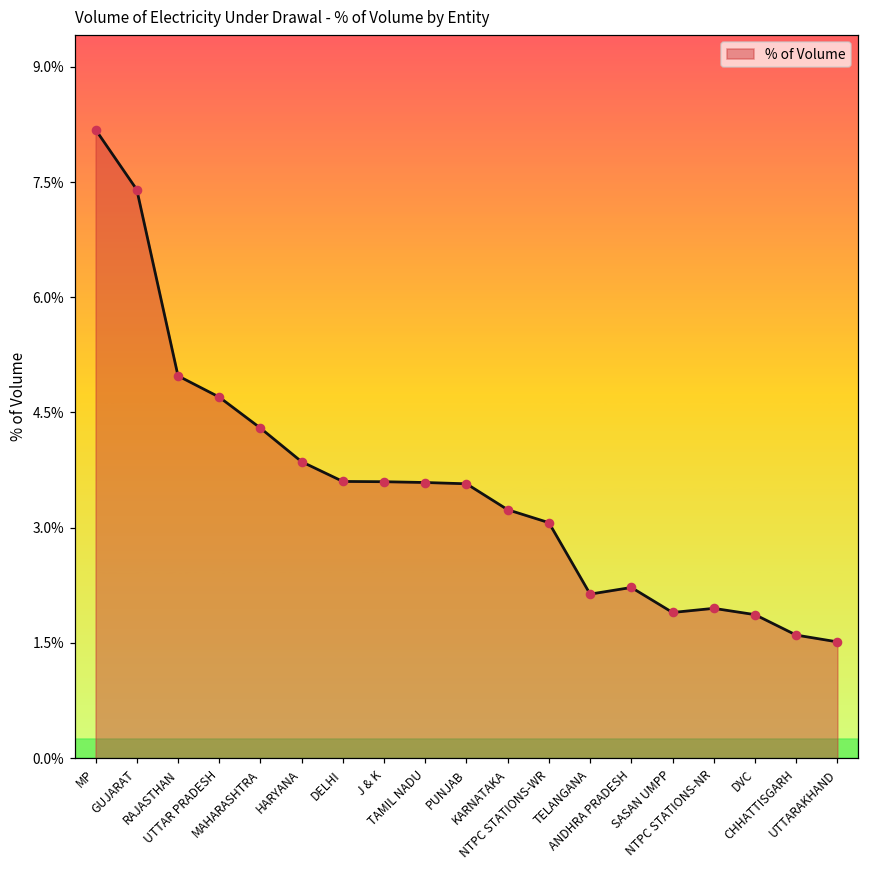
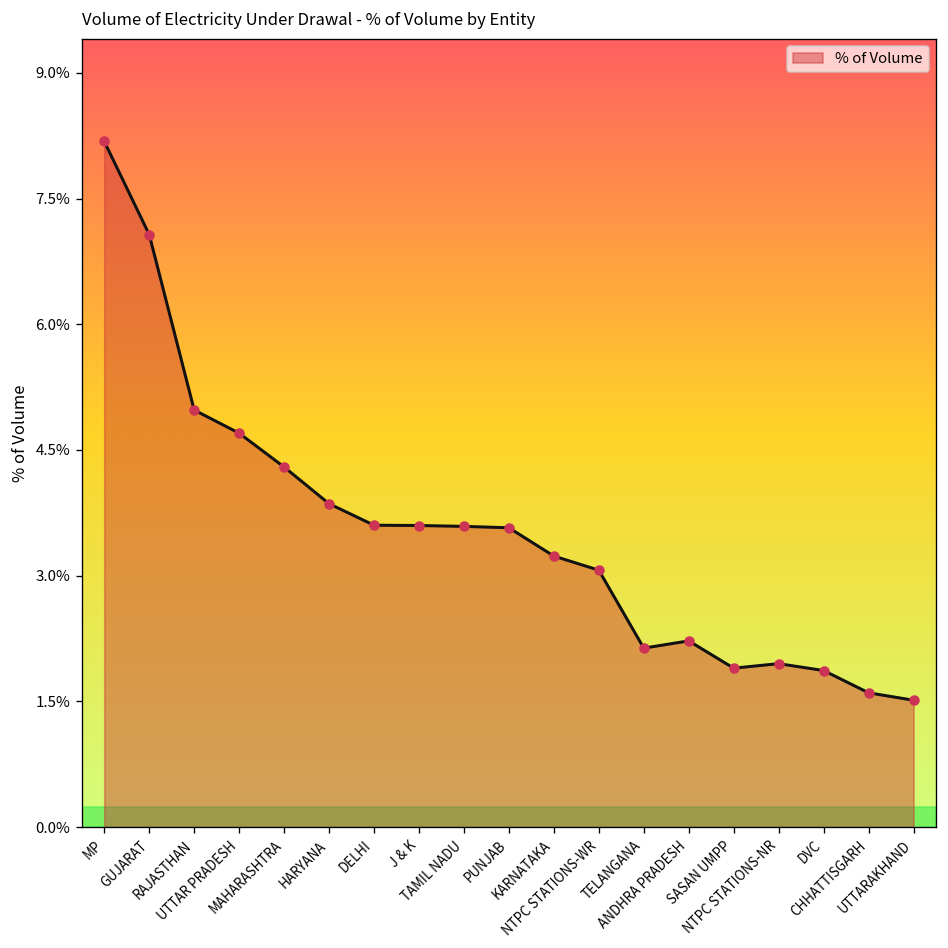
  {
    "MP": "8.2%",
-   "GUJARAT": "7.4%",
+   "GUJARAT": "7.1%",
    "RAJASTHAN": "5.0%",
    "UTTAR PRADESH": "4.7%",
    "MAHARASHTRA": "4.3%",
    "HARYANA": "3.9%",
    "DELHI": "3.6%",
    "J & K": "3.6%",
    "TAMIL NADU": "3.6%",
    "PUNJAB": "3.6%",
    "KARNATAKA": "3.2%",
    "NTPC STATIONS-WR": "3.1%",
    "TELANGANA": "2.1%",
    "ANDHRA PRADESH": "2.2%",
    "SASAN UMPP": "1.9%",
    "NTPC STATIONS-NR": "2.0%",
    "DVC": "1.9%",
    "CHHATTISGARH": "1.6%",
    "UTTARAKHAND": "1.5%"
  }
